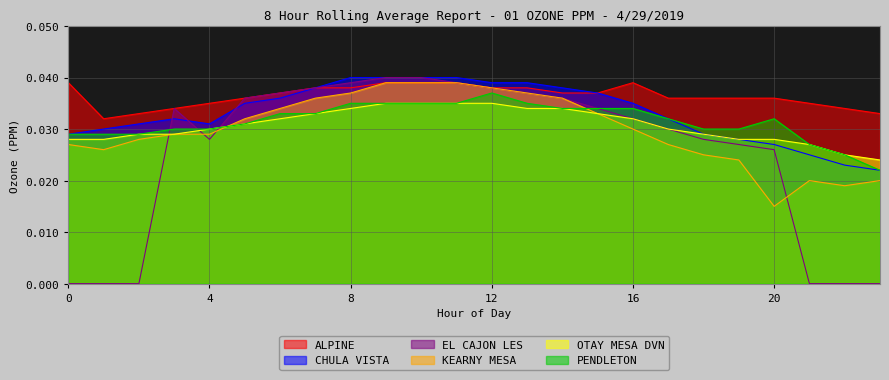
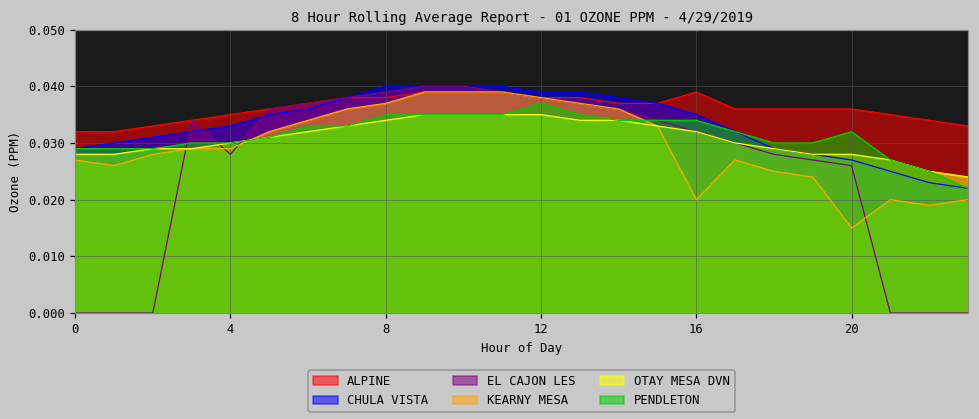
  {
    "ALPINE": {
-     "0": 0.039,
+     "0": 0.032,
      "4": 0.035,
      "8": 0.038,
      "16": 0.039,
      "20": 0.036
    },
    "CHULA VISTA": {
-     "4": 0.031,
+     "4": 0.033,
      "8": 0.040,
      "12": 0.039,
      "16": 0.035,
      "20": 0.027
    },
    "EL CAJON LES": {
      "0": 0.000,
      "4": 0.028,
      "8": 0.039,
      "20": 0.026
    },
    "KEARNY MESA": {
      "0": 0.027,
      "4": 0.029,
      "8": 0.037,
-     "16": 0.03,
+     "16": 0.02,
      "20": 0.015
    },
    "OTAY MESA DVN": {
      "0": 0.028,
      "8": 0.034,
      "12": 0.035,
      "20": 0.028
    },
    "PENDLETON": {
      "8": 0.035,
      "12": 0.037,
      "16": 0.034,
      "20": 0.032
    }
  }
